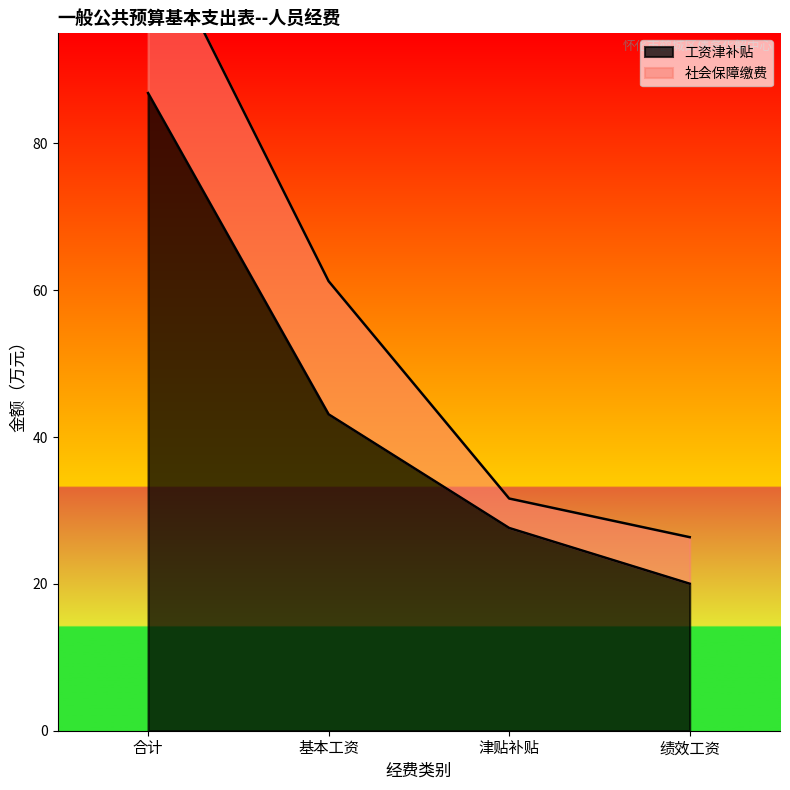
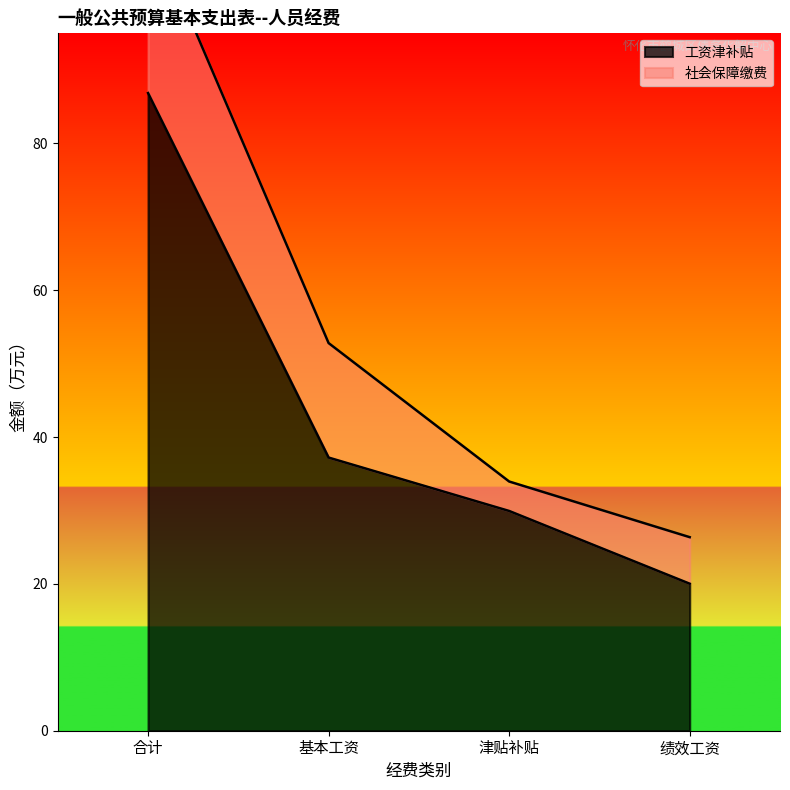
  {
    "工资津补贴": {
      "合计": 87,
-     "基本工资": 43,
-     "津贴补贴": 28,
+     "基本工资": 37,
+     "津贴补贴": 30,
      "绩效工资": 20
    },
    "社会保障缴费": {
-     "基本工资": 18,
+     "基本工资": 16,
      "津贴补贴": 4,
      "绩效工资": 6
    }
  }
